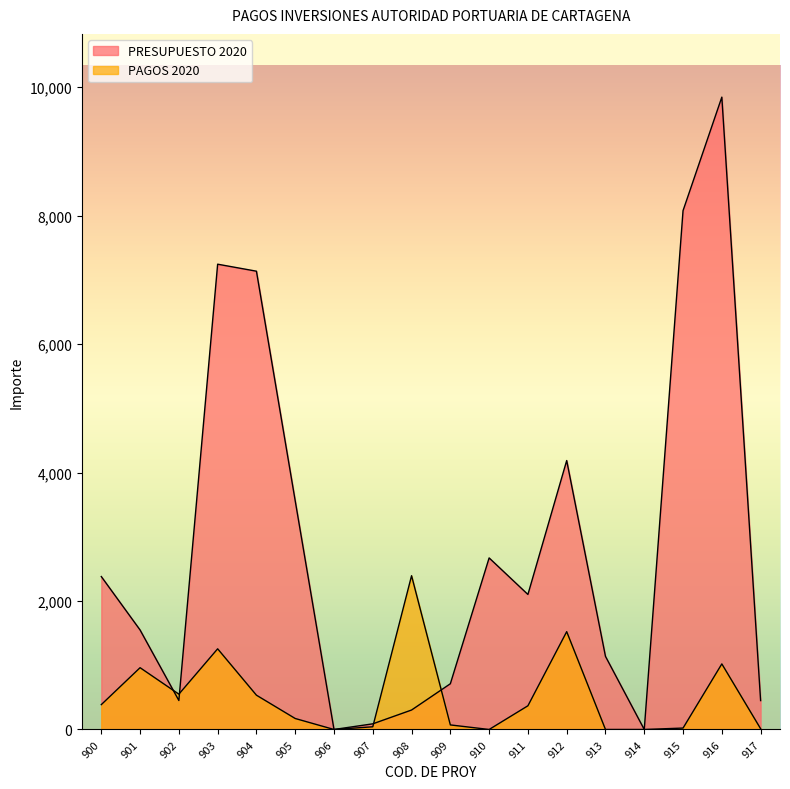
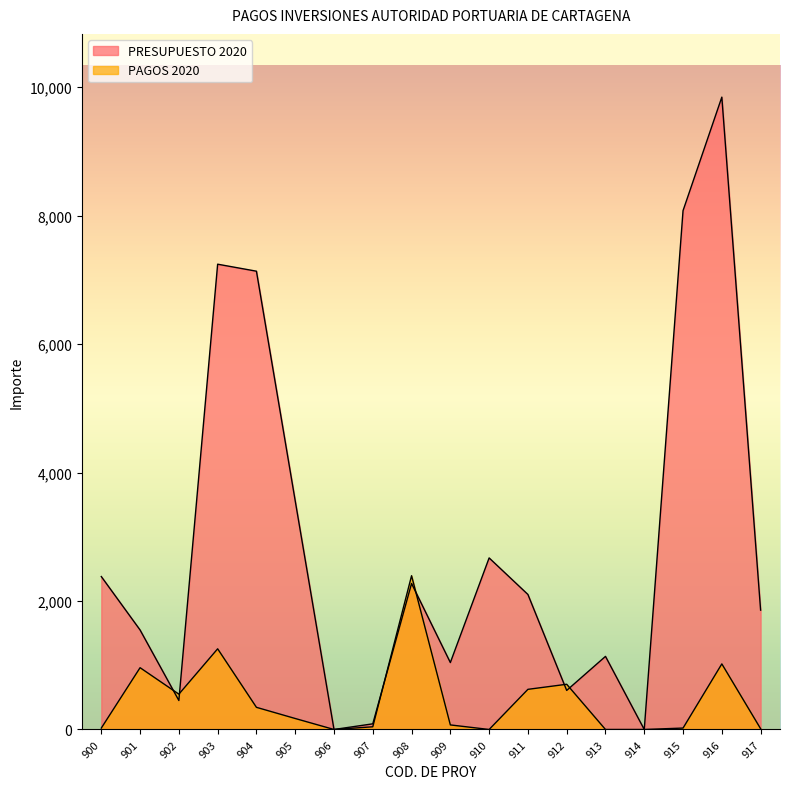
  {
    "PRESUPUESTO 2020": {
      "900": "2,400",
      "901": "1,500",
      "902": "500",
      "903": "7,200",
      "904": "7,100",
      "905": "3,600",
      "907": "100",
-     "908": "300",
-     "909": "700",
+     "908": "2,300",
+     "909": "1,000",
      "910": "2,700",
      "911": "2,100",
-     "912": "4,200",
+     "912": "600",
      "913": "1,100",
      "915": "8,100",
      "916": "9,800",
-     "917": "500"
+     "917": "1,900"
    },
    "PAGOS 2020": {
-     "900": "400",
+     "900": "0",
      "901": "1,000",
      "902": "600",
      "903": "1,300",
-     "904": "500",
+     "904": "300",
      "905": "200",
      "907": "0",
      "908": "2,400",
      "909": "100",
      "910": "0",
-     "911": "400",
-     "912": "1,500",
+     "911": "600",
+     "912": "700",
      "913": "0",
      "915": "0",
      "916": "1,000",
      "917": "0"
    }
  }
